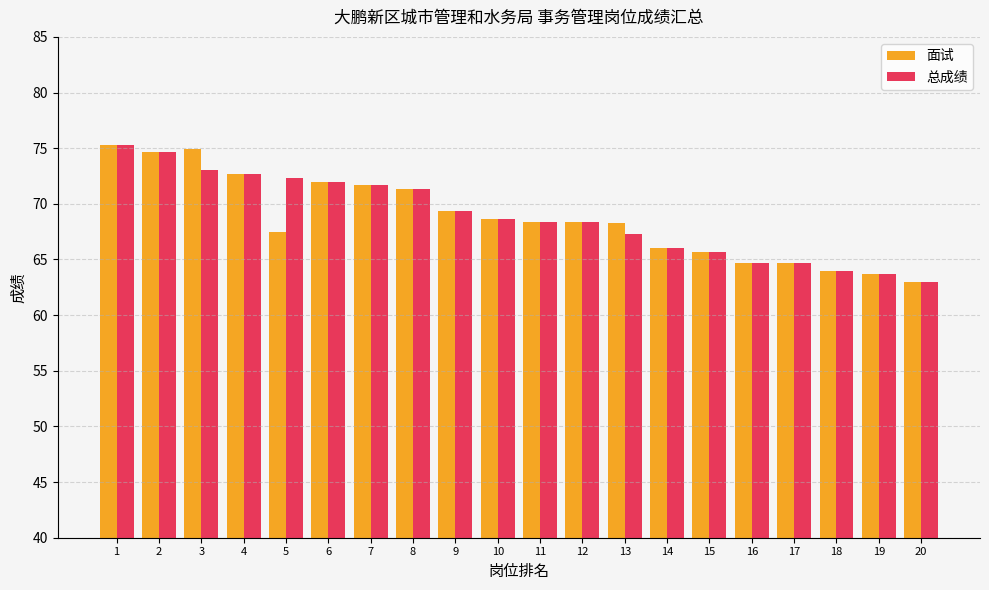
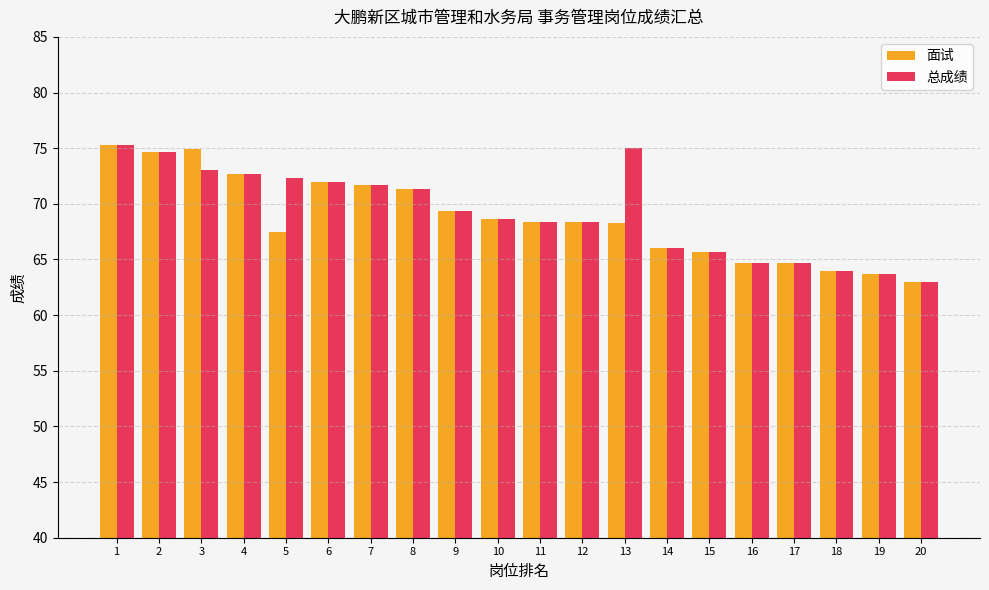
  {
    "面试": {
      "1": 75.3,
      "2": 74.7,
      "3": 74.9,
      "4": 72.7,
      "5": 67.5,
      "6": 72.0,
      "7": 71.7,
      "8": 71.3,
      "9": 69.3,
      "10": 68.7,
      "11": 68.3,
      "12": 68.3,
      "13": 68.2,
      "14": 66.0,
      "15": 65.7,
      "16": 64.7,
      "17": 64.7,
      "18": 64.0,
      "19": 63.7,
      "20": 63.0
    },
    "总成绩": {
      "1": 75.3,
      "2": 74.7,
      "3": 73.0,
      "4": 72.7,
      "5": 72.3,
      "6": 72.0,
      "7": 71.7,
      "8": 71.3,
      "9": 69.3,
      "10": 68.7,
      "11": 68.3,
      "12": 68.3,
-     "13": 67.3,
+     "13": 75.0,
      "14": 66.0,
      "15": 65.7,
      "16": 64.7,
      "17": 64.7,
      "18": 64.0,
      "19": 63.7,
      "20": 63.0
    }
  }
